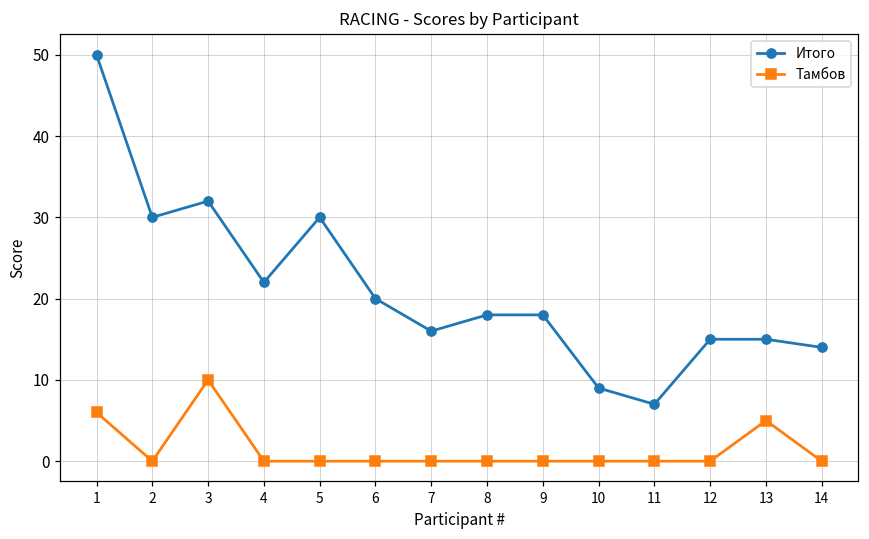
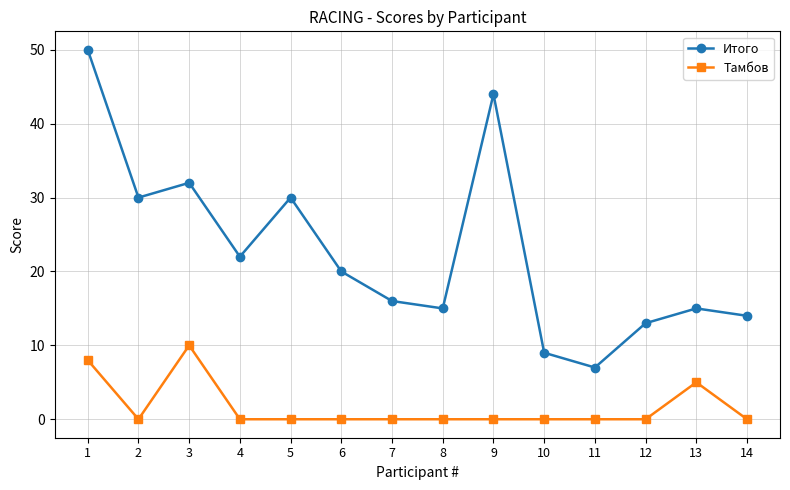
  {
    "Итого": {
      "1": 50,
      "2": 30,
      "3": 32,
      "4": 22,
      "5": 30,
      "6": 20,
      "7": 16,
-     "8": 18,
-     "9": 18,
+     "8": 15,
+     "9": 44,
      "10": 9,
      "11": 7,
-     "12": 15,
+     "12": 13,
      "13": 15,
      "14": 14
    },
    "Тамбов": {
-     "1": 6,
+     "1": 8,
      "2": 0,
      "3": 10,
      "4": 0,
      "5": 0,
      "6": 0,
      "7": 0,
      "8": 0,
      "9": 0,
      "10": 0,
      "11": 0,
      "12": 0,
      "13": 5,
      "14": 0
    }
  }
